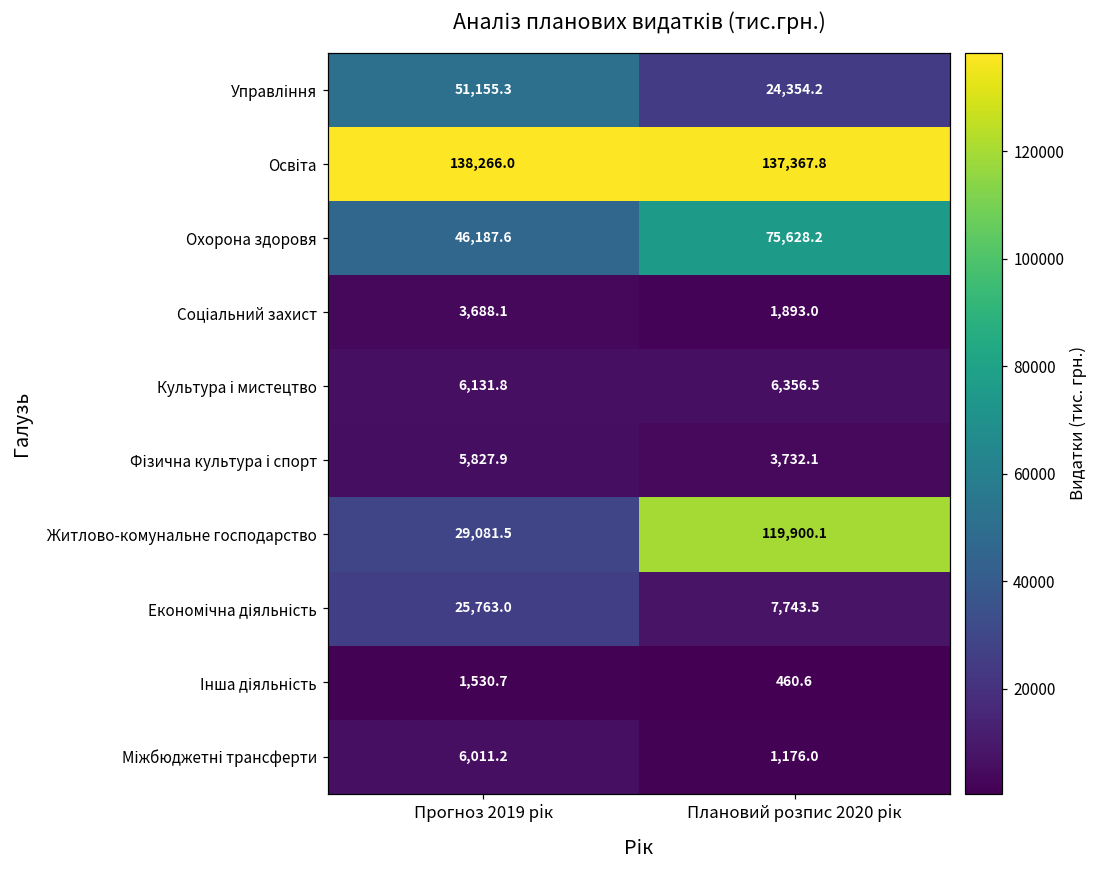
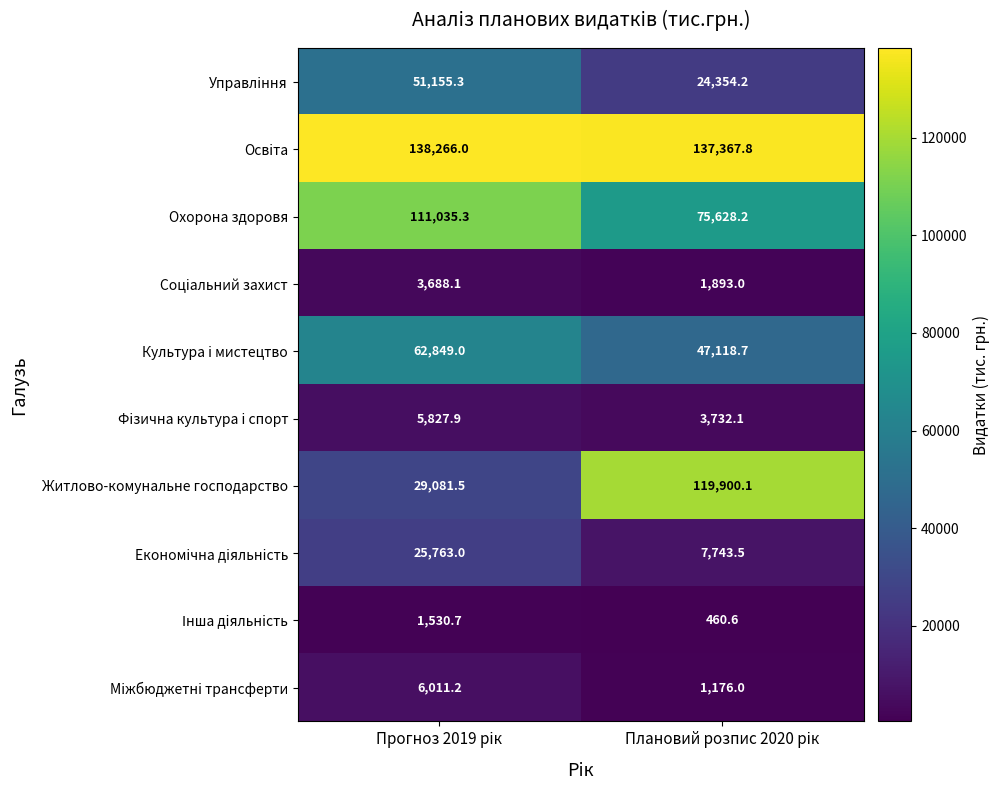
  {
    "Управління": {
      "Прогноз 2019 рік": "51,155.3",
      "Плановий розпис 2020 рік": "24,354.2"
    },
    "Освіта": {
      "Прогноз 2019 рік": "138,266.0",
      "Плановий розпис 2020 рік": "137,367.8"
    },
    "Охорона здоровя": {
-     "Прогноз 2019 рік": "46,187.6",
+     "Прогноз 2019 рік": "111,035.3",
      "Плановий розпис 2020 рік": "75,628.2"
    },
    "Соціальний захист": {
      "Прогноз 2019 рік": "3,688.1",
      "Плановий розпис 2020 рік": "1,893.0"
    },
    "Культура і мистецтво": {
-     "Прогноз 2019 рік": "6,131.8",
-     "Плановий розпис 2020 рік": "6,356.5"
+     "Прогноз 2019 рік": "62,849.0",
+     "Плановий розпис 2020 рік": "47,118.7"
    },
    "Фізична культура і спорт": {
      "Прогноз 2019 рік": "5,827.9",
      "Плановий розпис 2020 рік": "3,732.1"
    },
    "Житлово-комунальне господарство": {
      "Прогноз 2019 рік": "29,081.5",
      "Плановий розпис 2020 рік": "119,900.1"
    },
    "Економічна діяльність": {
      "Прогноз 2019 рік": "25,763.0",
      "Плановий розпис 2020 рік": "7,743.5"
    },
    "Інша діяльність": {
      "Прогноз 2019 рік": "1,530.7",
      "Плановий розпис 2020 рік": "460.6"
    },
    "Міжбюджетні трансферти": {
      "Прогноз 2019 рік": "6,011.2",
      "Плановий розпис 2020 рік": "1,176.0"
    }
  }
